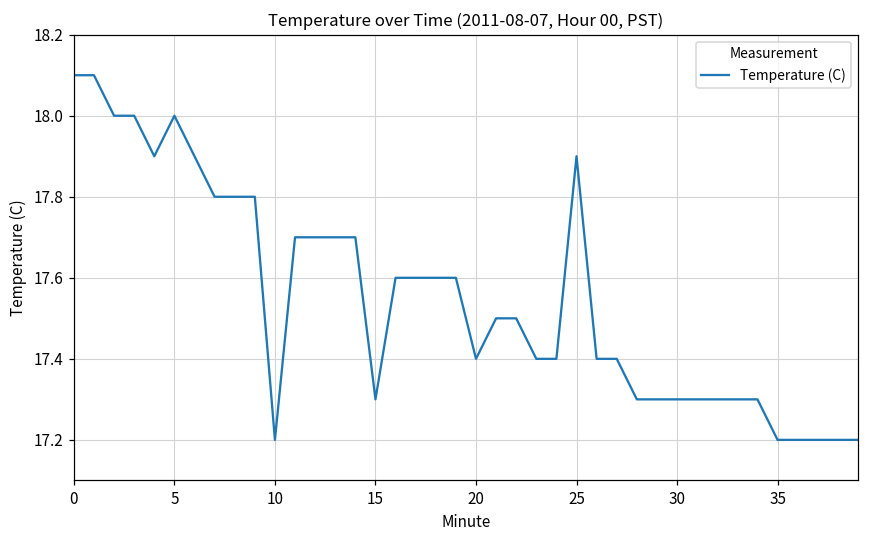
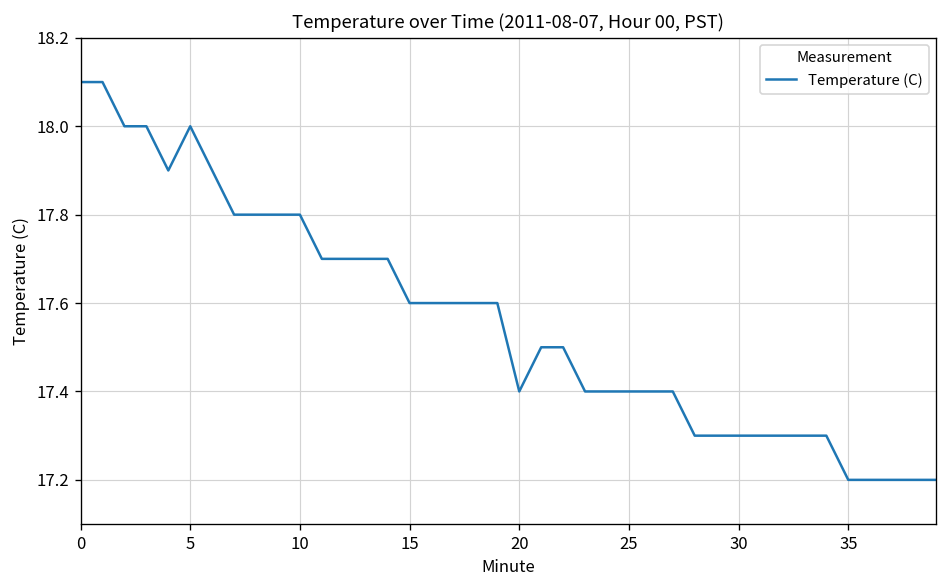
  {
    "0": 18.1,
    "5": 18.0,
-   "10": 17.2,
-   "15": 17.3,
+   "10": 17.8,
+   "15": 17.6,
    "20": 17.4,
-   "25": 17.9,
+   "25": 17.4,
    "30": 17.3,
    "35": 17.2
  }
